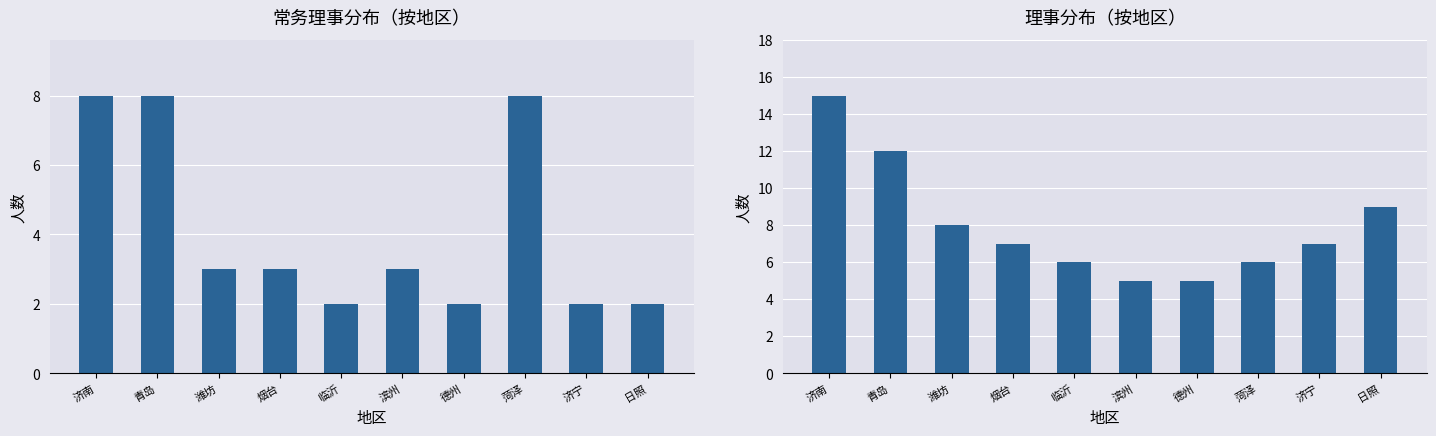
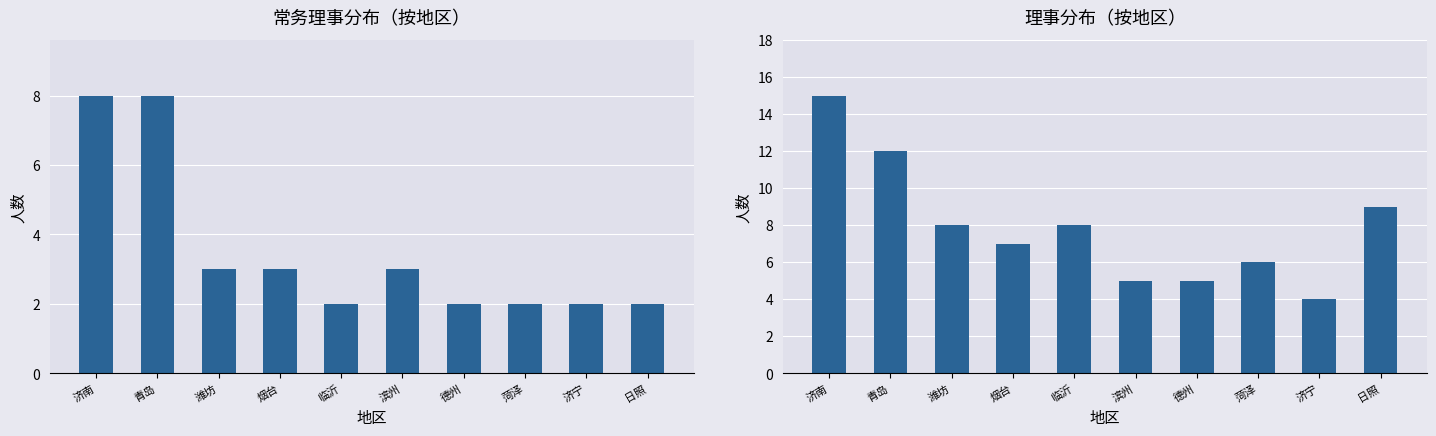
  {
    "常务理事分布（按地区）": {
      "济南": 8,
      "青岛": 8,
      "潍坊": 3,
      "烟台": 3,
      "临沂": 2,
      "滨州": 3,
      "德州": 2,
-     "菏泽": 8,
+     "菏泽": 2,
      "济宁": 2,
      "日照": 2
    },
    "理事分布（按地区）": {
      "济南": 15,
      "青岛": 12,
      "潍坊": 8,
      "烟台": 7,
-     "临沂": 6,
+     "临沂": 8,
      "滨州": 5,
      "德州": 5,
      "菏泽": 6,
-     "济宁": 7,
+     "济宁": 4,
      "日照": 9
    }
  }
